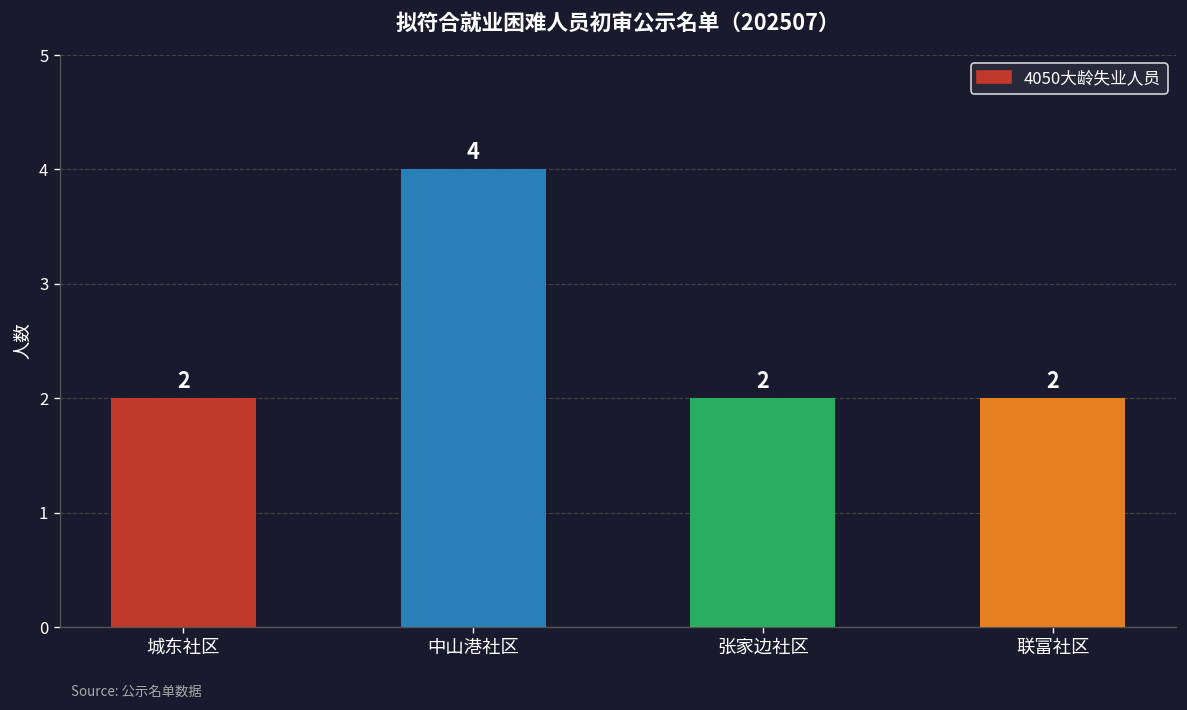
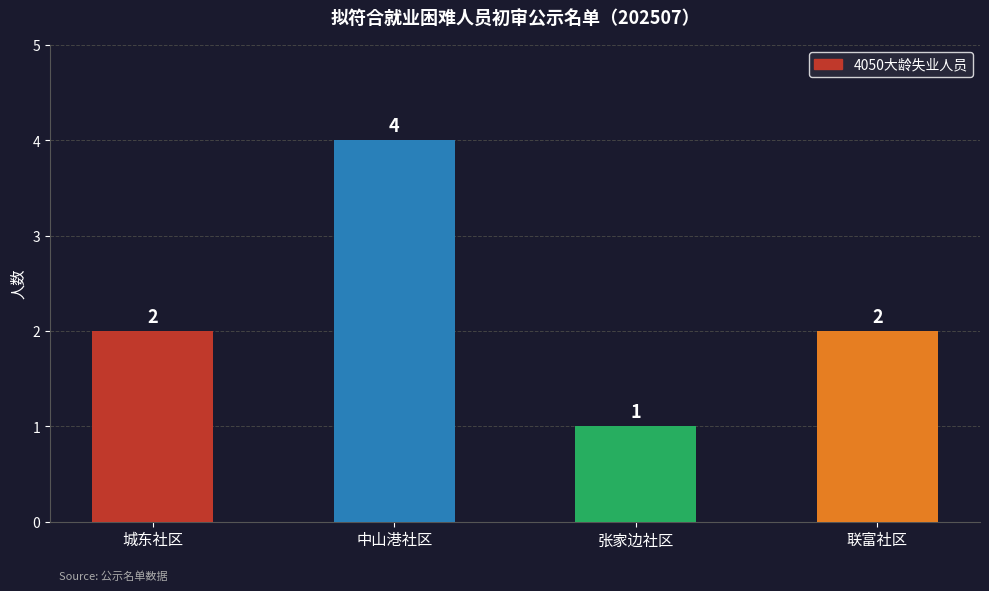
  {
    "城东社区": 2,
    "中山港社区": 4,
-   "张家边社区": 2,
+   "张家边社区": 1,
    "联富社区": 2
  }
